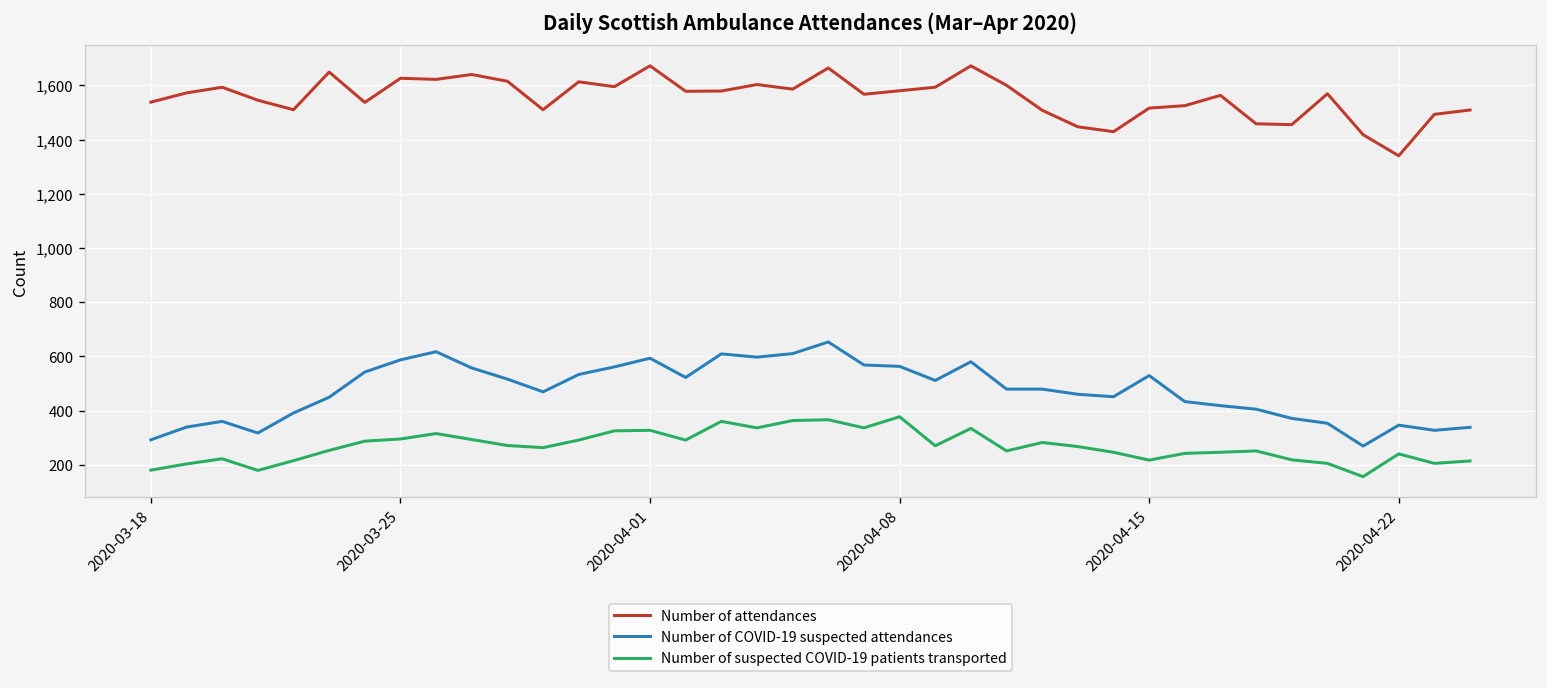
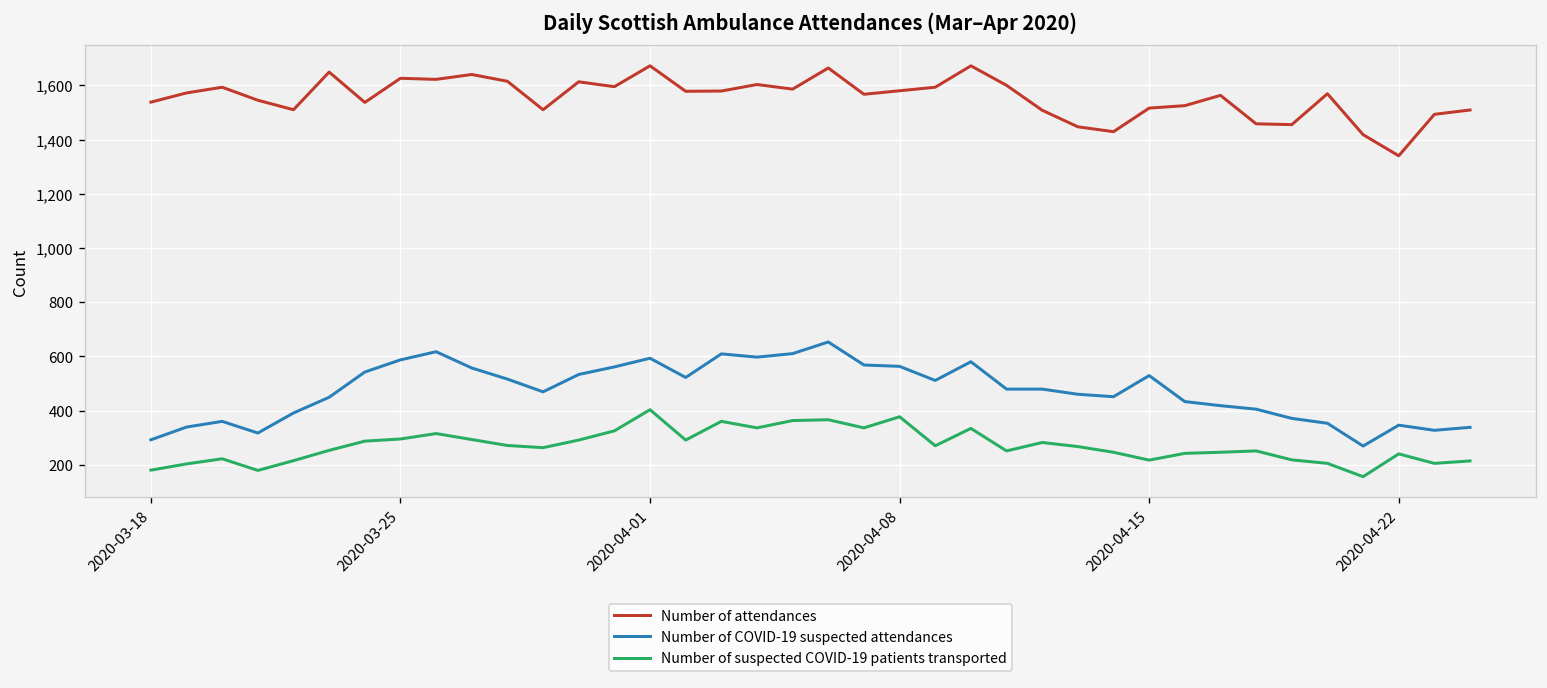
  {
    "Number of attendances": {
      "2020-03-18": "1,540",
      "2020-03-25": "1,630",
      "2020-04-01": "1,670",
      "2020-04-08": "1,580",
      "2020-04-15": "1,520",
      "2020-04-22": "1,340"
    },
    "Number of COVID-19 suspected attendances": {
      "2020-03-18": "290",
      "2020-03-25": "590",
      "2020-04-01": "590",
      "2020-04-08": "560",
      "2020-04-15": "530",
      "2020-04-22": "350"
    },
    "Number of suspected COVID-19 patients transported": {
      "2020-03-18": "180",
      "2020-03-25": "300",
-     "2020-04-01": "330",
+     "2020-04-01": "400",
      "2020-04-08": "380",
      "2020-04-15": "220",
      "2020-04-22": "240"
    }
  }
